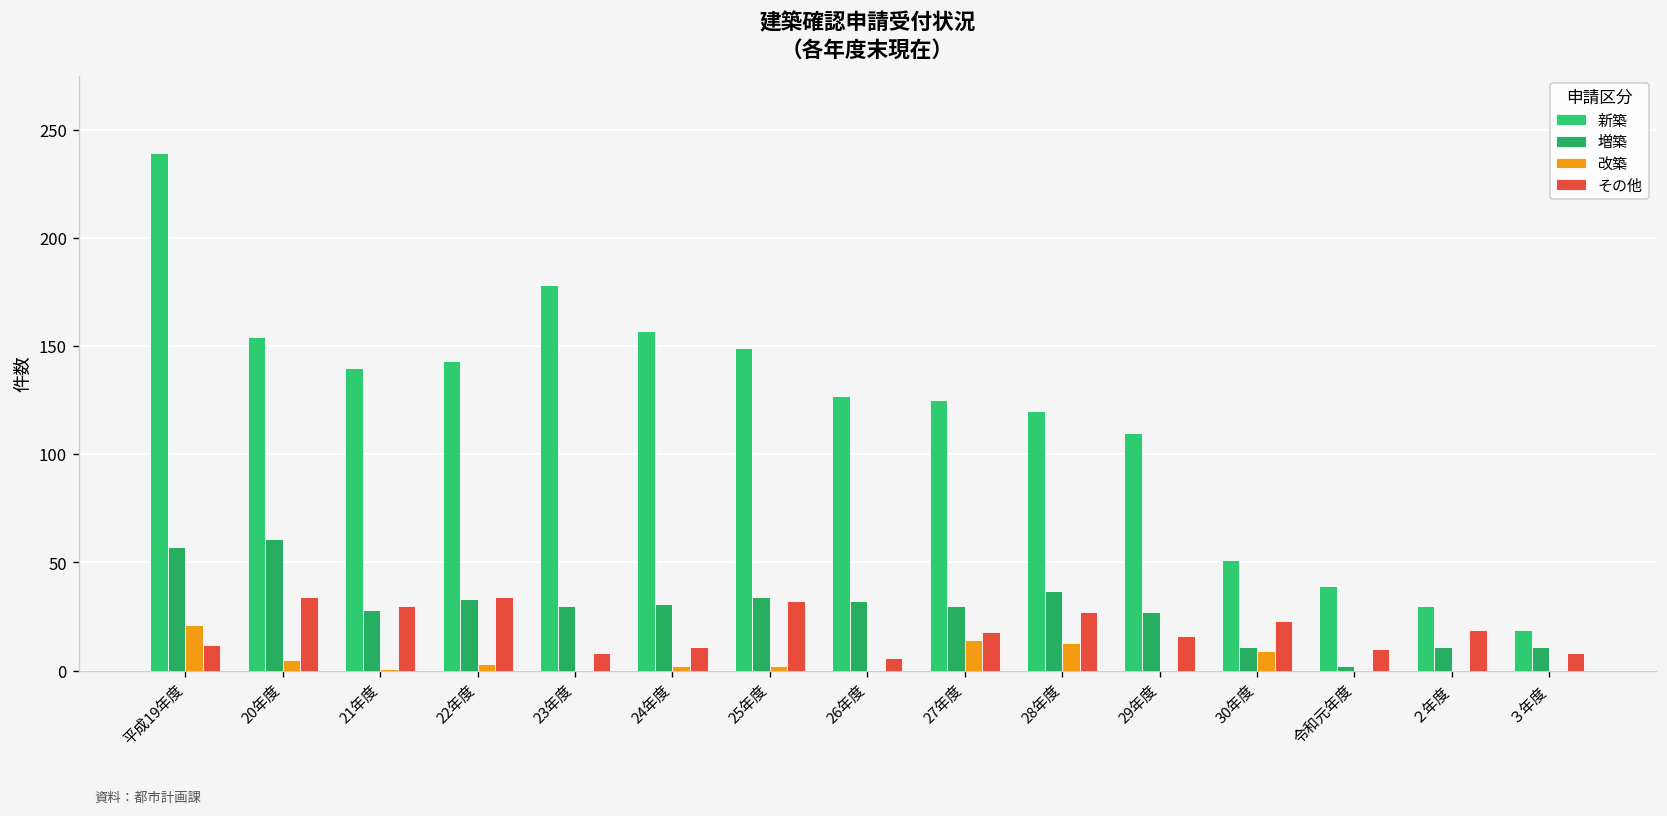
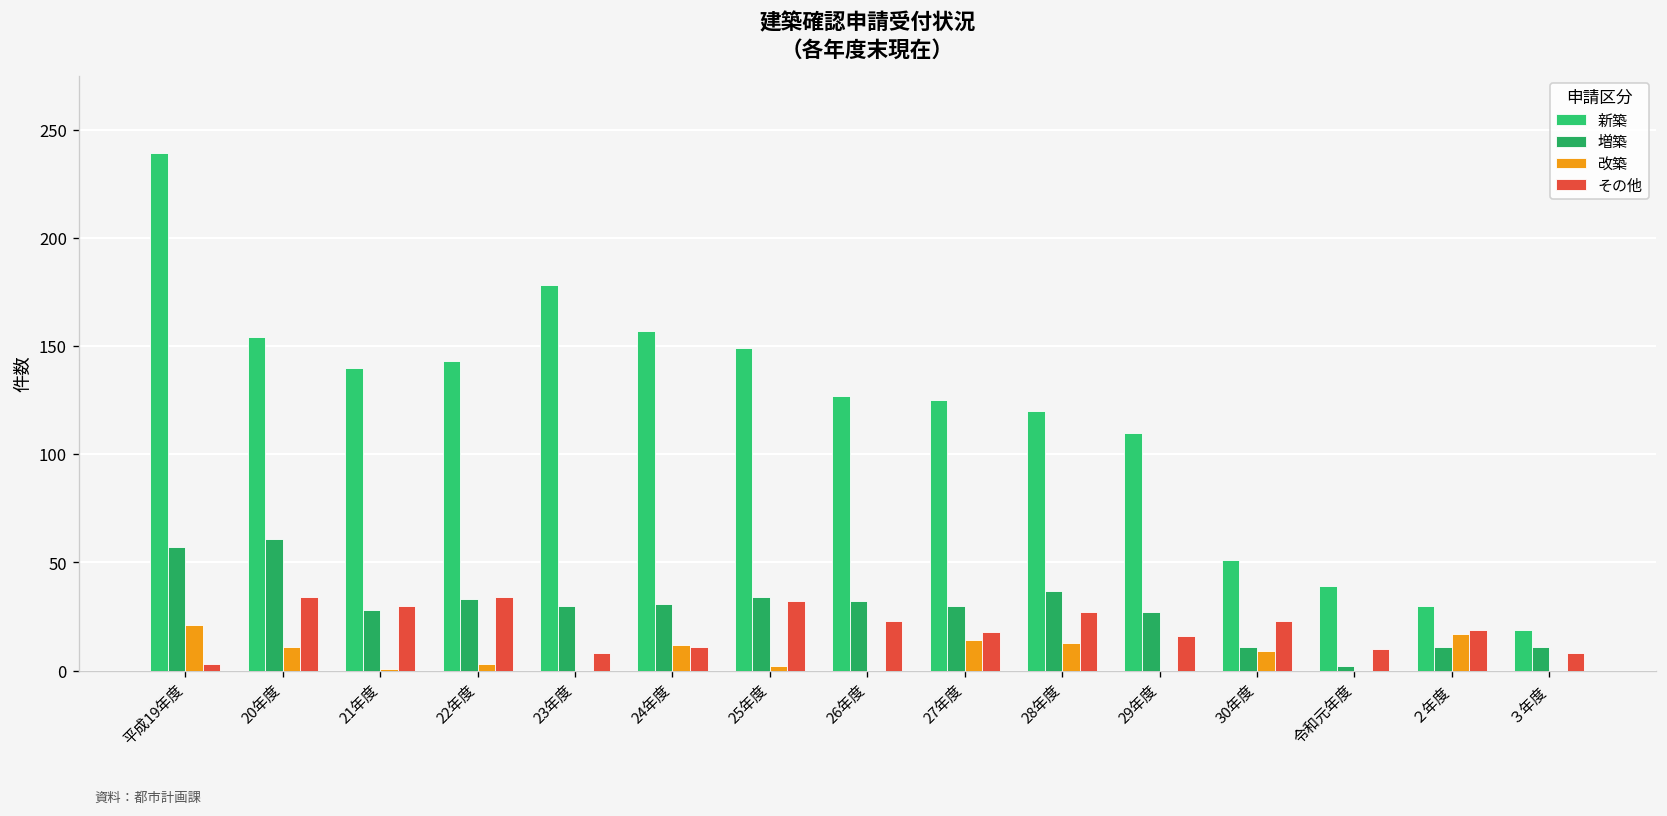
  {
    "改築": {
      "平成19年度": 21,
-     "20年度": 5,
+     "20年度": 11,
      "22年度": 3,
      "23年度": 0,
-     "24年度": 2,
+     "24年度": 12,
      "25年度": 2,
      "26年度": 0,
      "27年度": 14,
      "28年度": 13,
      "29年度": 0,
      "30年度": 9,
      "令和元年度": 0,
-     "２年度": 0,
+     "２年度": 17,
      "３年度": 0
    },
    "その他": {
-     "平成19年度": 12,
+     "平成19年度": 3,
      "20年度": 34,
      "21年度": 30,
      "22年度": 34,
      "23年度": 8,
      "24年度": 11,
      "25年度": 32,
-     "26年度": 6,
+     "26年度": 23,
      "27年度": 18,
      "28年度": 27,
      "29年度": 16,
      "30年度": 23,
      "令和元年度": 10,
      "２年度": 19,
      "３年度": 8
    }
  }
